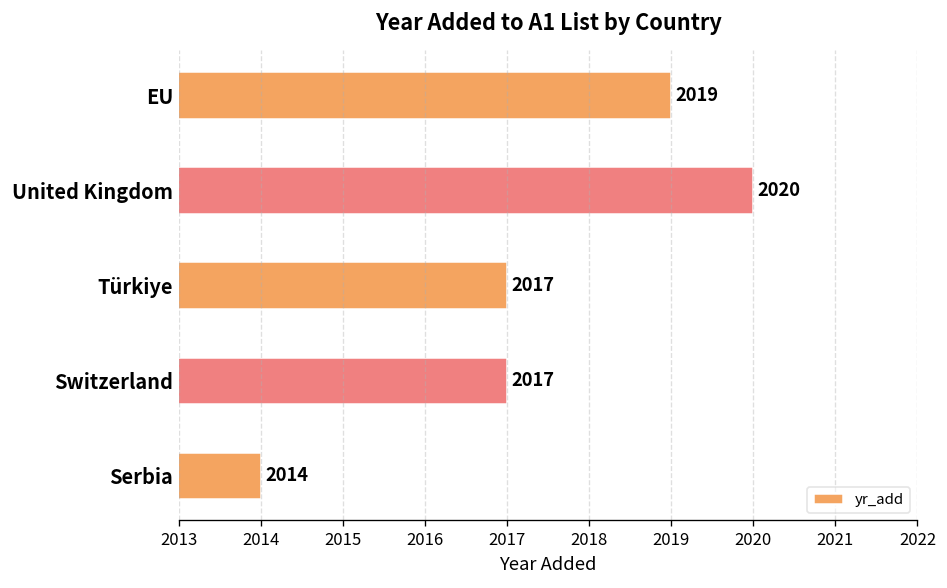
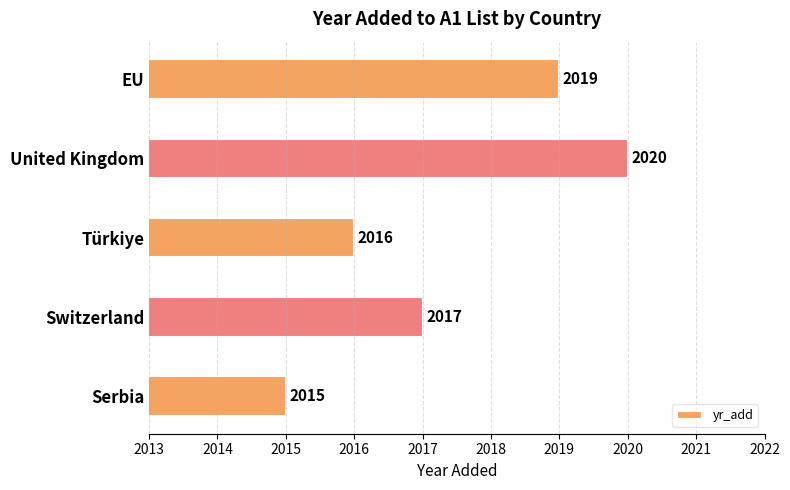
  {
    "EU": 2019,
    "United Kingdom": 2020,
-   "Türkiye": 2017,
+   "Türkiye": 2016,
    "Switzerland": 2017,
-   "Serbia": 2014
+   "Serbia": 2015
  }
